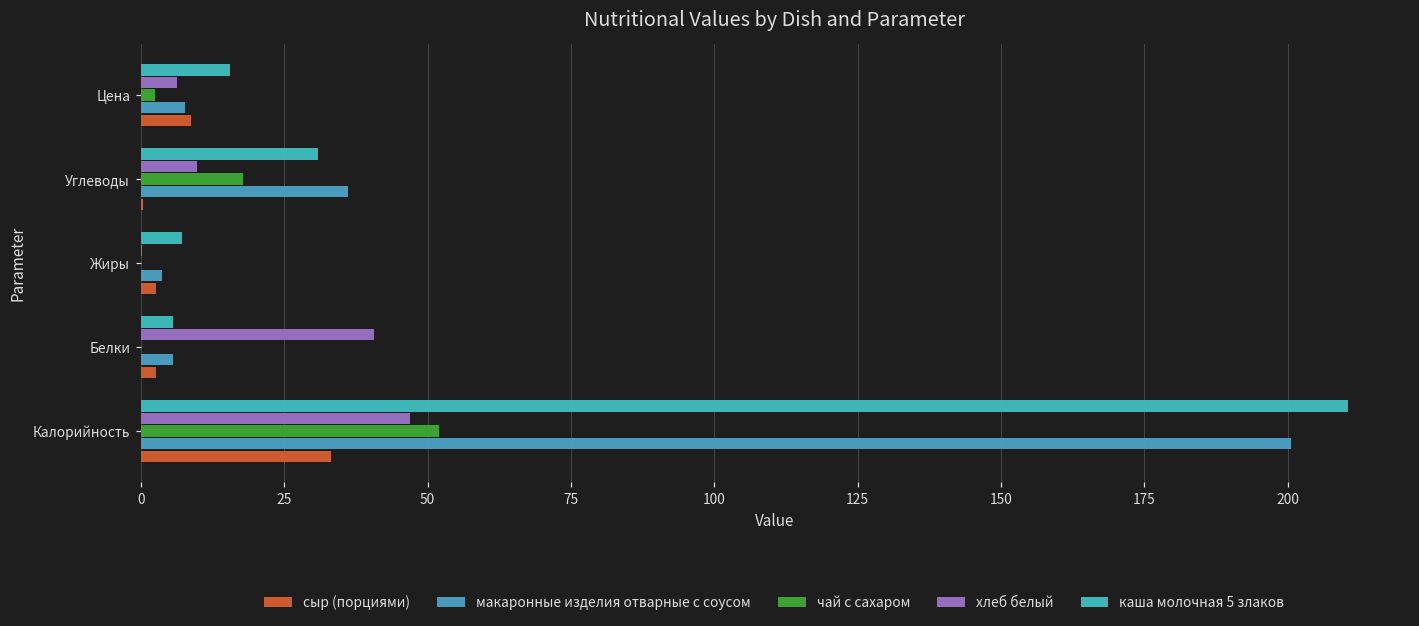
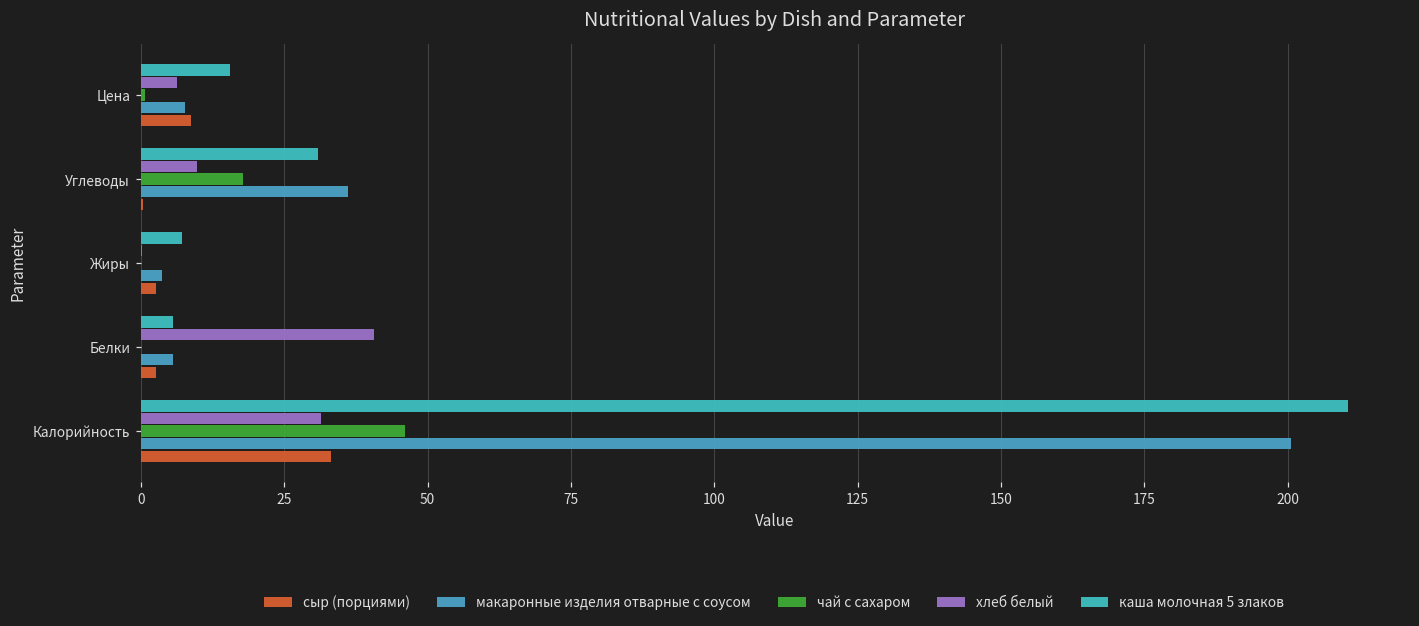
  {
    "сыр (порциями)": {
      "Цена": 9,
      "Жиры": 3,
      "Белки": 3,
      "Калорийность": 33
    },
    "чай с сахаром": {
-     "Цена": 2,
+     "Цена": 1,
      "Углеводы": 18,
      "Жиры": 0,
      "Белки": 0,
-     "Калорийность": 52
+     "Калорийность": 46
    },
    "хлеб белый": {
      "Цена": 6,
      "Углеводы": 10,
      "Белки": 41,
-     "Калорийность": 47
+     "Калорийность": 31
    }
  }
